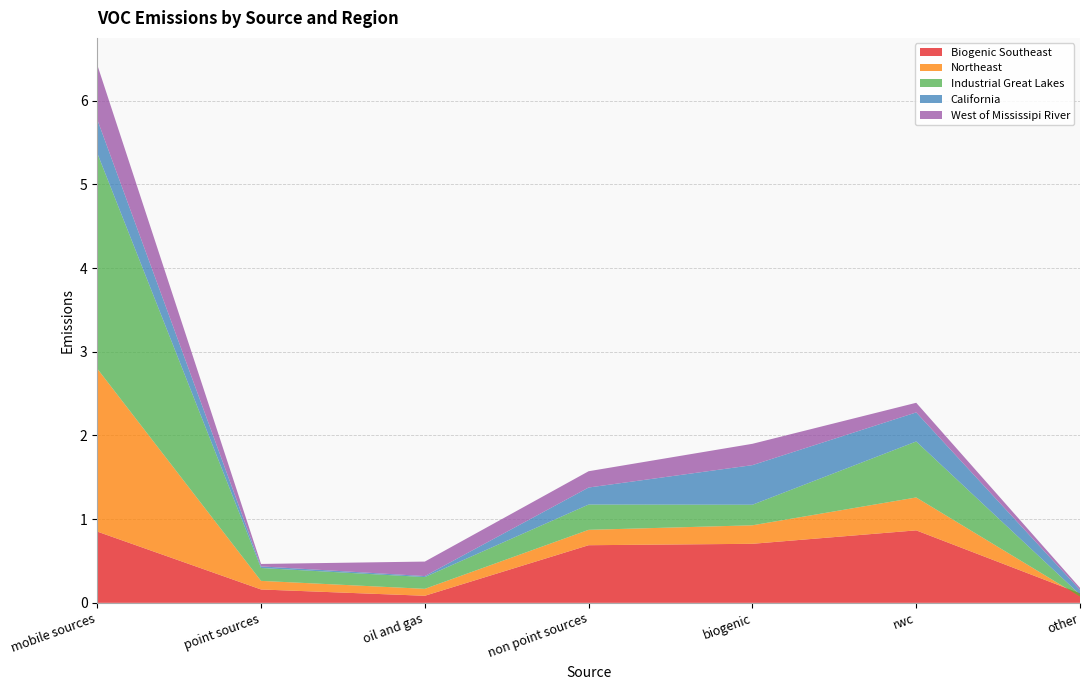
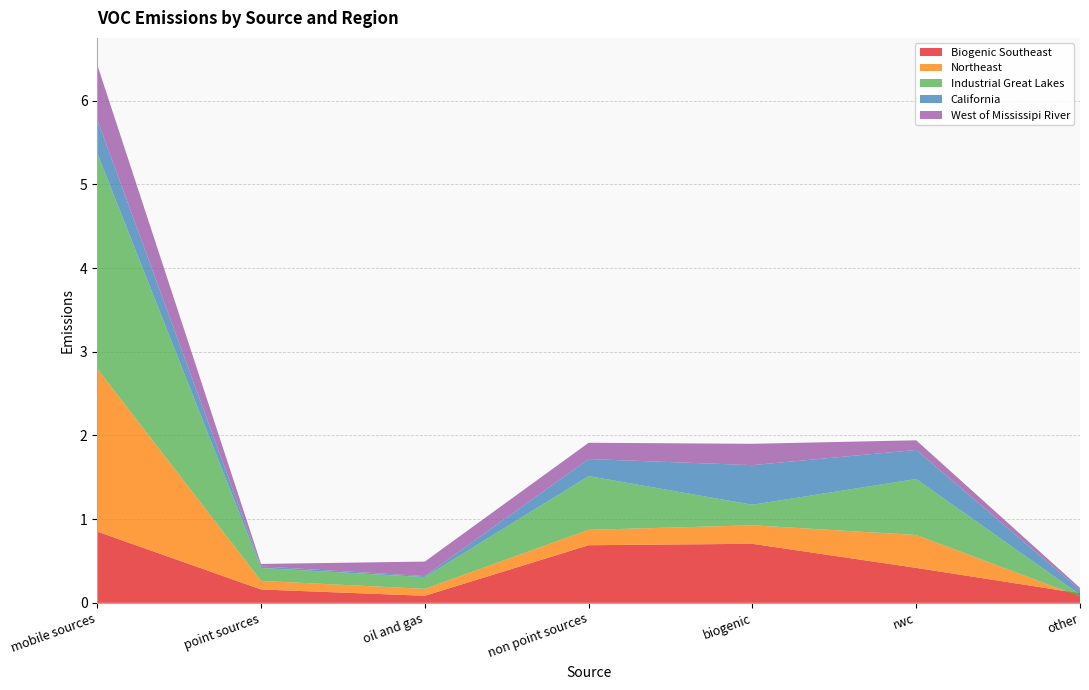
  {
    "Biogenic Southeast": {
      "mobile sources": 0.9,
      "point sources": 0.2,
      "oil and gas": 0.1,
      "non point sources": 0.7,
      "biogenic": 0.7,
-     "rwc": 0.9
+     "rwc": 0.4
    },
    "Northeast": {
      "mobile sources": 1.9,
      "point sources": 0.1,
      "oil and gas": 0.1,
      "non point sources": 0.2,
      "biogenic": 0.2,
      "rwc": 0.4
    },
    "Industrial Great Lakes": {
      "mobile sources": 2.6,
-     "non point sources": 0.3,
+     "non point sources": 0.6,
      "biogenic": 0.2,
      "rwc": 0.7
    },
    "California": {
      "mobile sources": 0.4,
      "non point sources": 0.2,
      "biogenic": 0.5,
      "rwc": 0.3
    },
    "West of Mississipi River": {
      "mobile sources": 0.7,
      "oil and gas": 0.2,
      "non point sources": 0.2,
      "biogenic": 0.3,
      "rwc": 0.1
    }
  }
